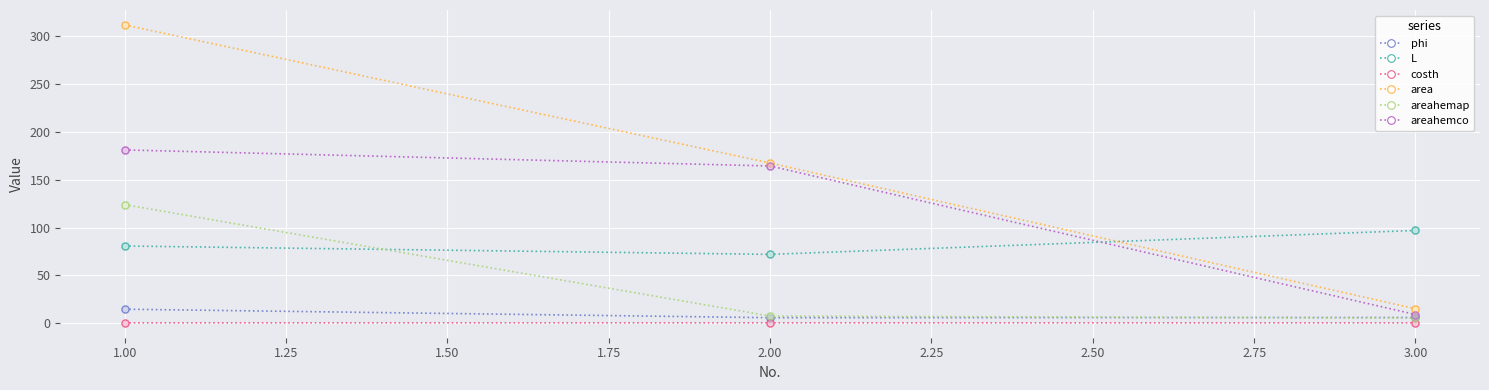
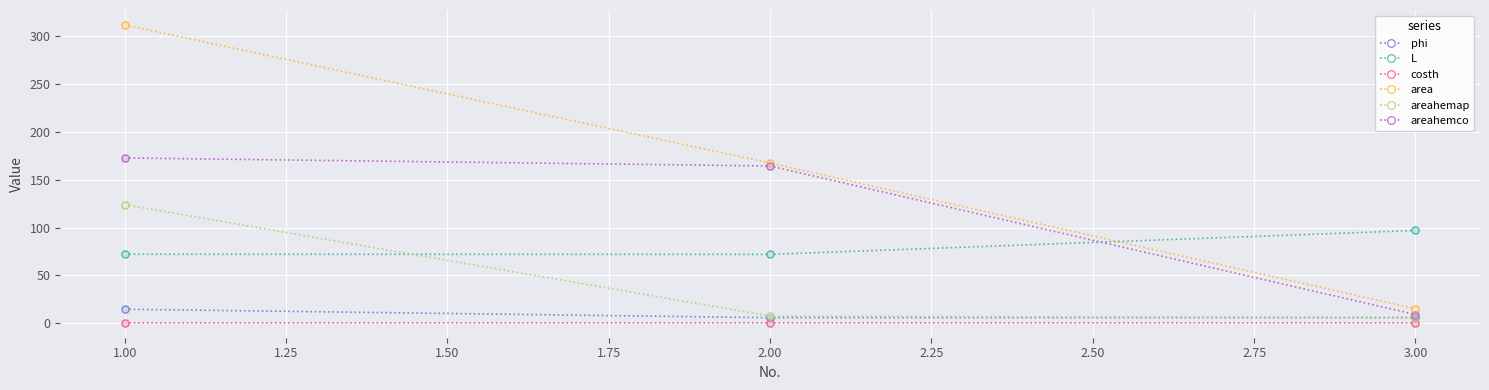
  {
    "phi": {
      "1.00": 10
    },
    "L": {
-     "1.00": 80,
+     "1.00": 70,
      "2.00": 70,
      "3.00": 100
    },
    "costh": {
      "1.00": 0,
      "2.00": 0,
      "3.00": 0
    },
    "area": {
      "1.00": 310,
      "2.00": 170,
      "3.00": 20
    },
    "areahemap": {
      "1.00": 120
    },
    "areahemco": {
-     "1.00": 180,
+     "1.00": 170,
      "2.00": 160,
      "3.00": 10
    }
  }
